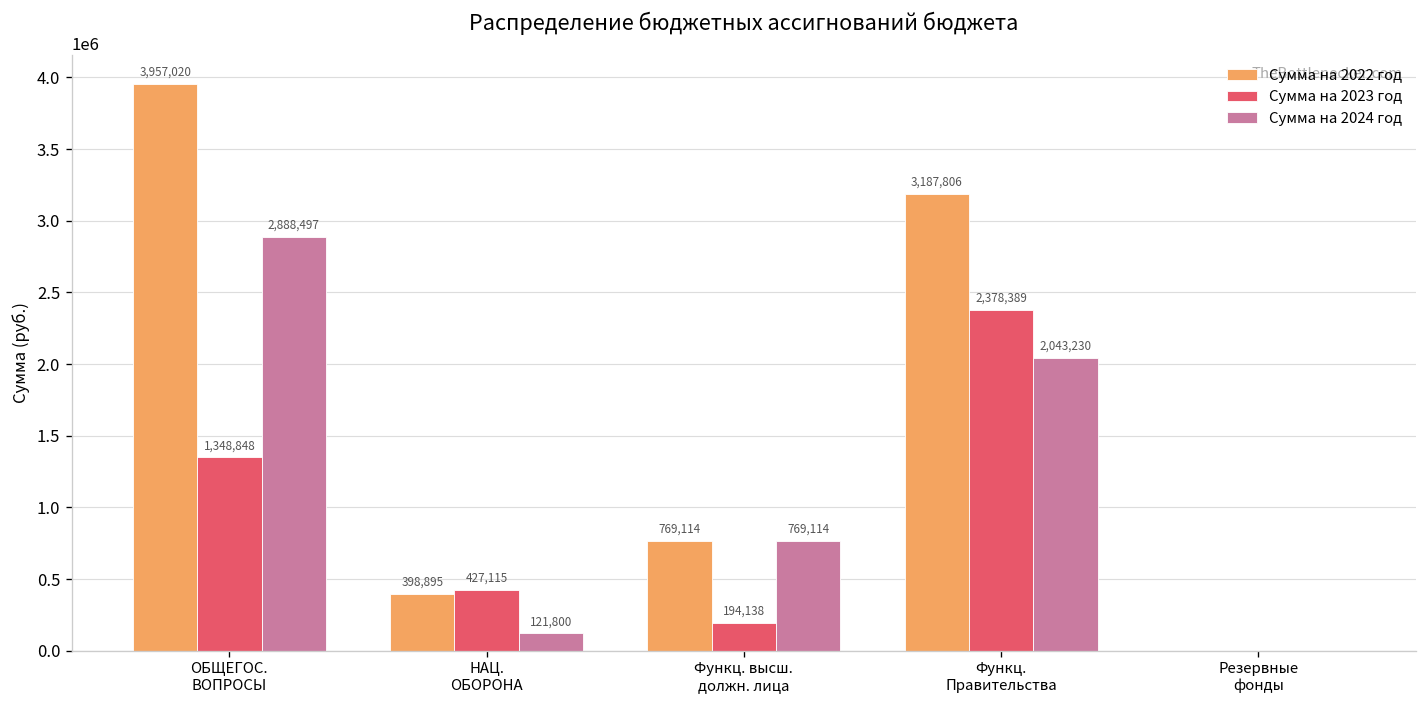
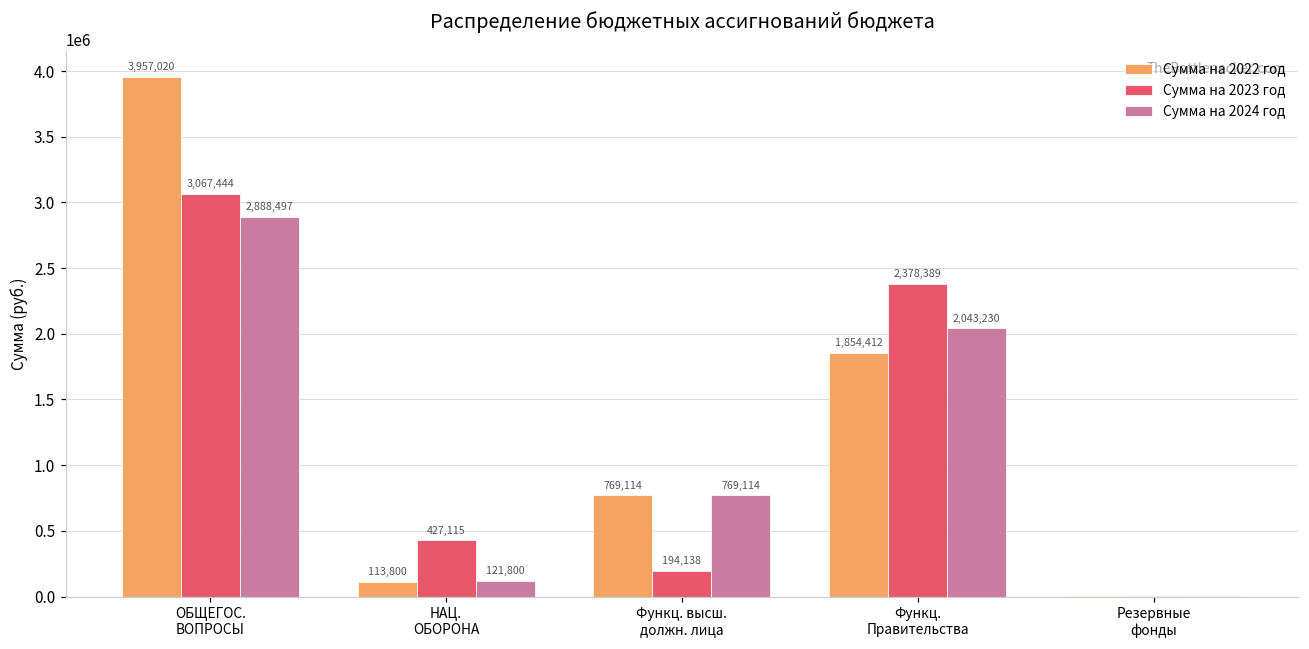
  {
    "Сумма на 2022 год": {
      "ОБЩЕГОС. ВОПРОСЫ": "3,957,020",
-     "НАЦ. ОБОРОНА": "398,895",
+     "НАЦ. ОБОРОНА": "113,800",
      "Функц. высш. должн. лица": "769,114",
-     "Функц. Правительства": "3,187,806"
+     "Функц. Правительства": "1,854,412"
    },
    "Сумма на 2023 год": {
-     "ОБЩЕГОС. ВОПРОСЫ": "1,348,848",
+     "ОБЩЕГОС. ВОПРОСЫ": "3,067,444",
      "НАЦ. ОБОРОНА": "427,115",
      "Функц. высш. должн. лица": "194,138",
      "Функц. Правительства": "2,378,389"
    },
    "Сумма на 2024 год": {
      "ОБЩЕГОС. ВОПРОСЫ": "2,888,497",
      "НАЦ. ОБОРОНА": "121,800",
      "Функц. высш. должн. лица": "769,114",
      "Функц. Правительства": "2,043,230"
    }
  }
